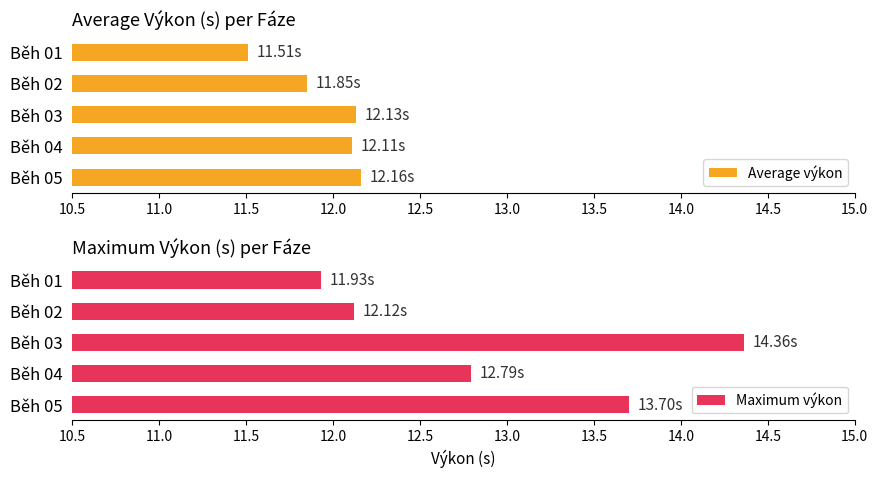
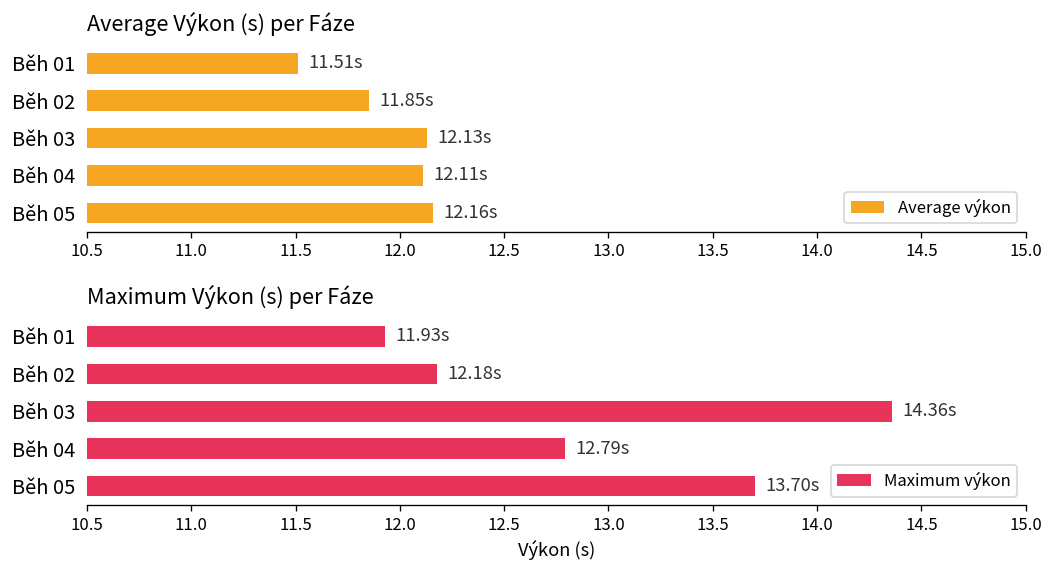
  {
    "Average Výkon (s) per Fáze": {
      "Běh 01": "11.51s",
      "Běh 02": "11.85s",
      "Běh 03": "12.13s",
      "Běh 04": "12.11s",
      "Běh 05": "12.16s"
    },
    "Maximum Výkon (s) per Fáze": {
      "Běh 01": "11.93s",
-     "Běh 02": "12.12s",
+     "Běh 02": "12.18s",
      "Běh 03": "14.36s",
      "Běh 04": "12.79s",
      "Běh 05": "13.70s"
    }
  }
